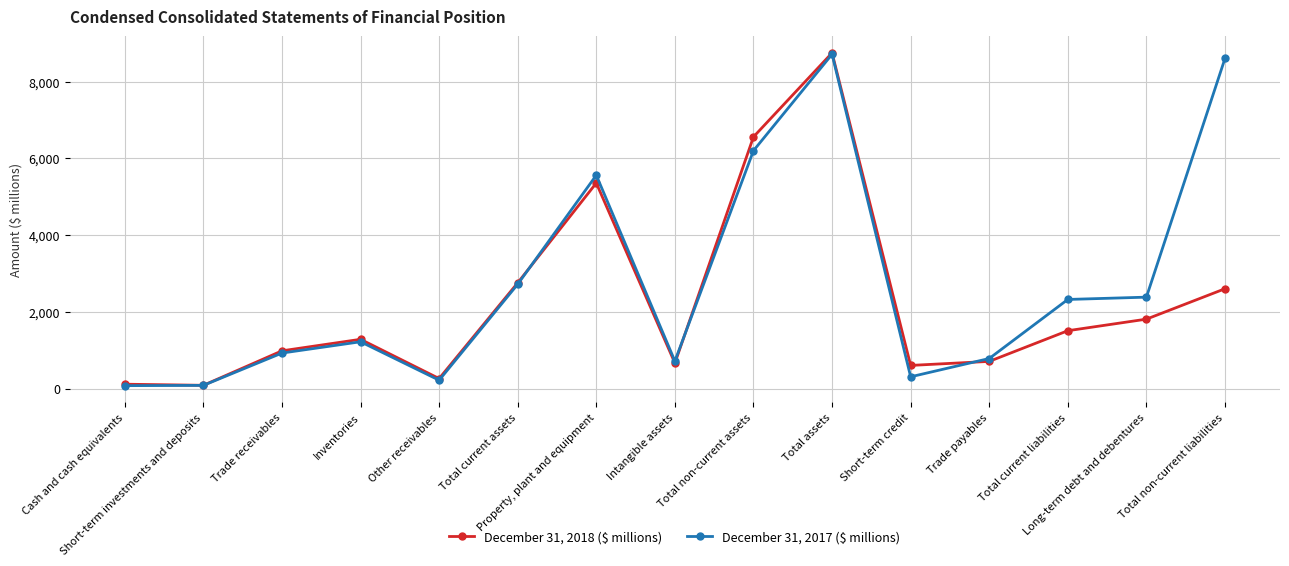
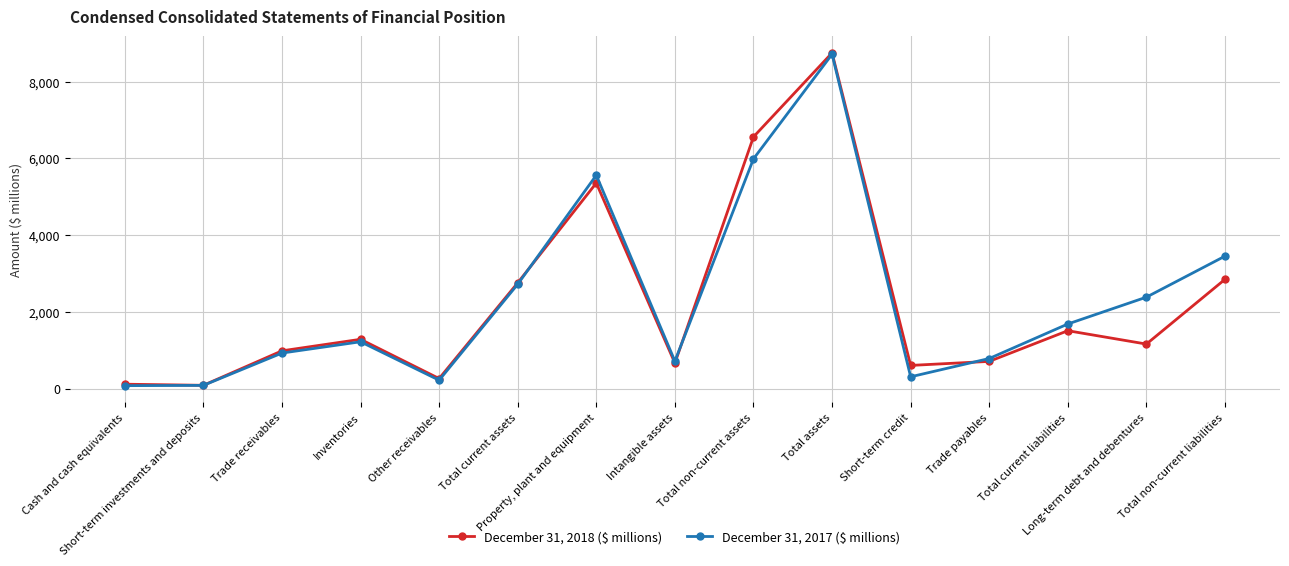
  {
    "December 31, 2018 ($ millions)": {
      "Property, plant and equipment": "5,400",
      "Total non-current assets": "6,600",
      "Short-term credit": "600",
      "Trade payables": "700",
      "Total current liabilities": "1,500",
-     "Long-term debt and debentures": "1,800",
-     "Total non-current liabilities": "2,600"
+     "Long-term debt and debentures": "1,200",
+     "Total non-current liabilities": "2,900"
    },
    "December 31, 2017 ($ millions)": {
      "Property, plant and equipment": "5,600",
-     "Total non-current assets": "6,200",
+     "Total non-current assets": "6,000",
      "Short-term credit": "300",
      "Trade payables": "800",
-     "Total current liabilities": "2,300",
+     "Total current liabilities": "1,700",
      "Long-term debt and debentures": "2,400",
-     "Total non-current liabilities": "8,600"
+     "Total non-current liabilities": "3,500"
    }
  }
